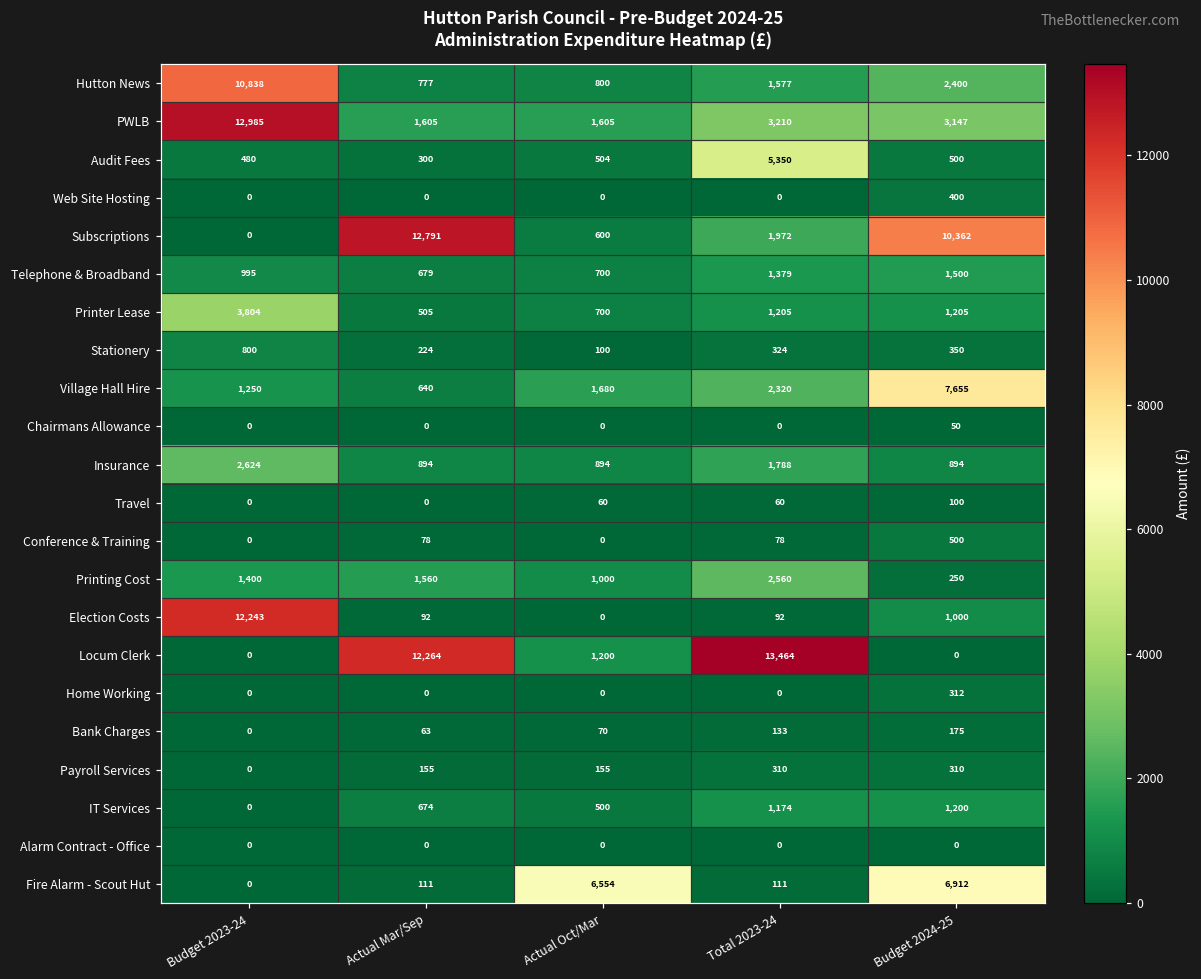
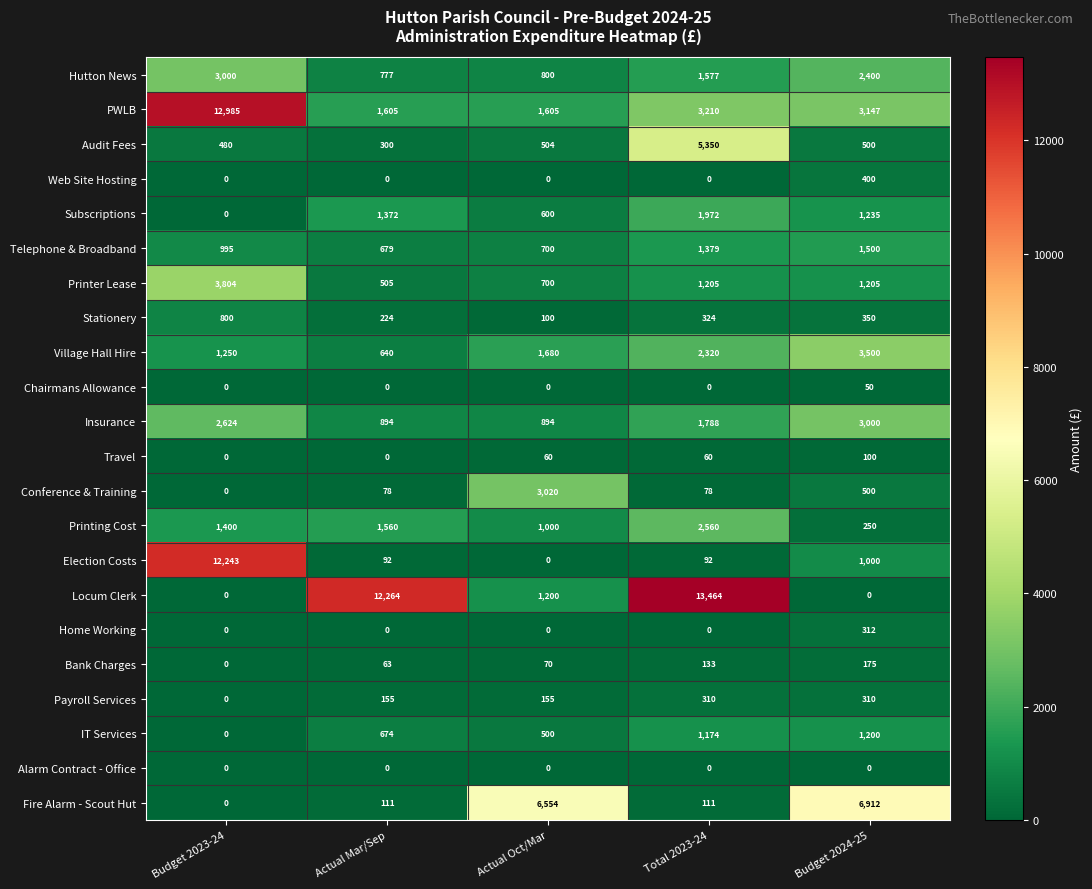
  {
    "Hutton News": {
-     "Budget 2023-24": "10,838",
+     "Budget 2023-24": "3,000",
      "Actual Mar/Sep": "777",
      "Actual Oct/Mar": "800",
      "Total 2023-24": "1,577",
      "Budget 2024-25": "2,400"
    },
    "PWLB": {
      "Budget 2023-24": "12,985",
      "Actual Mar/Sep": "1,605",
      "Actual Oct/Mar": "1,605",
      "Total 2023-24": "3,210",
      "Budget 2024-25": "3,147"
    },
    "Audit Fees": {
      "Budget 2023-24": "480",
      "Actual Mar/Sep": "300",
      "Actual Oct/Mar": "504",
      "Total 2023-24": "5,350",
      "Budget 2024-25": "500"
    },
    "Web Site Hosting": {
      "Budget 2023-24": "0",
      "Actual Mar/Sep": "0",
      "Actual Oct/Mar": "0",
      "Total 2023-24": "0",
      "Budget 2024-25": "400"
    },
    "Subscriptions": {
      "Budget 2023-24": "0",
-     "Actual Mar/Sep": "12,791",
+     "Actual Mar/Sep": "1,372",
      "Actual Oct/Mar": "600",
      "Total 2023-24": "1,972",
-     "Budget 2024-25": "10,362"
+     "Budget 2024-25": "1,235"
    },
    "Telephone & Broadband": {
      "Budget 2023-24": "995",
      "Actual Mar/Sep": "679",
      "Actual Oct/Mar": "700",
      "Total 2023-24": "1,379",
      "Budget 2024-25": "1,500"
    },
    "Printer Lease": {
      "Budget 2023-24": "3,804",
      "Actual Mar/Sep": "505",
      "Actual Oct/Mar": "700",
      "Total 2023-24": "1,205",
      "Budget 2024-25": "1,205"
    },
    "Stationery": {
      "Budget 2023-24": "800",
      "Actual Mar/Sep": "224",
      "Actual Oct/Mar": "100",
      "Total 2023-24": "324",
      "Budget 2024-25": "350"
    },
    "Village Hall Hire": {
      "Budget 2023-24": "1,250",
      "Actual Mar/Sep": "640",
      "Actual Oct/Mar": "1,680",
      "Total 2023-24": "2,320",
-     "Budget 2024-25": "7,655"
+     "Budget 2024-25": "3,500"
    },
    "Chairmans Allowance": {
      "Budget 2023-24": "0",
      "Actual Mar/Sep": "0",
      "Actual Oct/Mar": "0",
      "Total 2023-24": "0",
      "Budget 2024-25": "50"
    },
    "Insurance": {
      "Budget 2023-24": "2,624",
      "Actual Mar/Sep": "894",
      "Actual Oct/Mar": "894",
      "Total 2023-24": "1,788",
-     "Budget 2024-25": "894"
+     "Budget 2024-25": "3,000"
    },
    "Travel": {
      "Budget 2023-24": "0",
      "Actual Mar/Sep": "0",
      "Actual Oct/Mar": "60",
      "Total 2023-24": "60",
      "Budget 2024-25": "100"
    },
    "Conference & Training": {
      "Budget 2023-24": "0",
      "Actual Mar/Sep": "78",
-     "Actual Oct/Mar": "0",
+     "Actual Oct/Mar": "3,020",
      "Total 2023-24": "78",
      "Budget 2024-25": "500"
    },
    "Printing Cost": {
      "Budget 2023-24": "1,400",
      "Actual Mar/Sep": "1,560",
      "Actual Oct/Mar": "1,000",
      "Total 2023-24": "2,560",
      "Budget 2024-25": "250"
    },
    "Election Costs": {
      "Budget 2023-24": "12,243",
      "Actual Mar/Sep": "92",
      "Actual Oct/Mar": "0",
      "Total 2023-24": "92",
      "Budget 2024-25": "1,000"
    },
    "Locum Clerk": {
      "Budget 2023-24": "0",
      "Actual Mar/Sep": "12,264",
      "Actual Oct/Mar": "1,200",
      "Total 2023-24": "13,464",
      "Budget 2024-25": "0"
    },
    "Home Working": {
      "Budget 2023-24": "0",
      "Actual Mar/Sep": "0",
      "Actual Oct/Mar": "0",
      "Total 2023-24": "0",
      "Budget 2024-25": "312"
    },
    "Bank Charges": {
      "Budget 2023-24": "0",
      "Actual Mar/Sep": "63",
      "Actual Oct/Mar": "70",
      "Total 2023-24": "133",
      "Budget 2024-25": "175"
    },
    "Payroll Services": {
      "Budget 2023-24": "0",
      "Actual Mar/Sep": "155",
      "Actual Oct/Mar": "155",
      "Total 2023-24": "310",
      "Budget 2024-25": "310"
    },
    "IT Services": {
      "Budget 2023-24": "0",
      "Actual Mar/Sep": "674",
      "Actual Oct/Mar": "500",
      "Total 2023-24": "1,174",
      "Budget 2024-25": "1,200"
    },
    "Alarm Contract - Office": {
      "Budget 2023-24": "0",
      "Actual Mar/Sep": "0",
      "Actual Oct/Mar": "0",
      "Total 2023-24": "0",
      "Budget 2024-25": "0"
    },
    "Fire Alarm - Scout Hut": {
      "Budget 2023-24": "0",
      "Actual Mar/Sep": "111",
      "Actual Oct/Mar": "6,554",
      "Total 2023-24": "111",
      "Budget 2024-25": "6,912"
    }
  }
